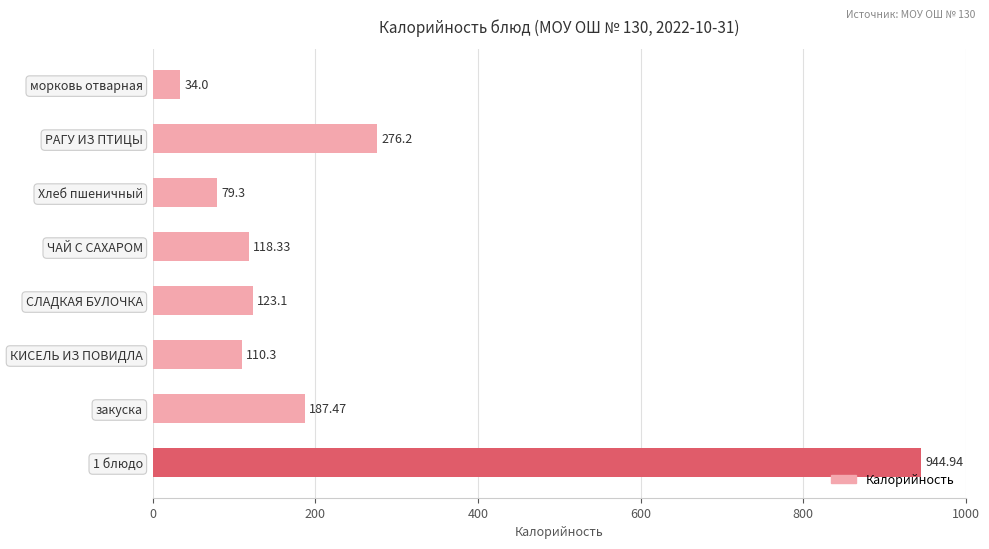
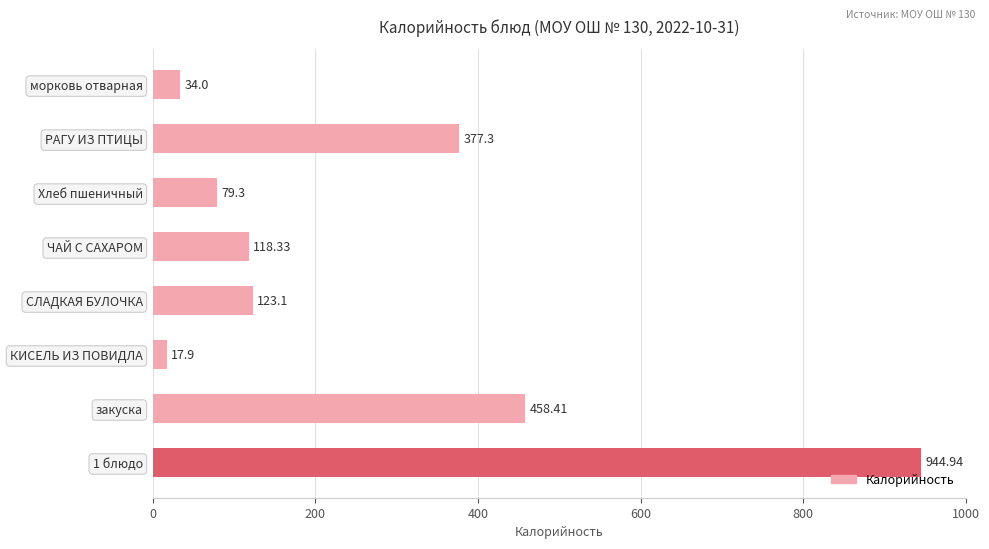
  {
    "морковь отварная": 34.0,
-   "РАГУ ИЗ ПТИЦЫ": 276.2,
+   "РАГУ ИЗ ПТИЦЫ": 377.3,
    "Хлеб пшеничный": 79.3,
    "ЧАЙ С САХАРОМ": 118.33,
    "СЛАДКАЯ БУЛОЧКА": 123.1,
-   "КИСЕЛЬ ИЗ ПОВИДЛА": 110.3,
-   "закуска": 187.47,
+   "КИСЕЛЬ ИЗ ПОВИДЛА": 17.9,
+   "закуска": 458.41,
    "1 блюдо": 944.94
  }
